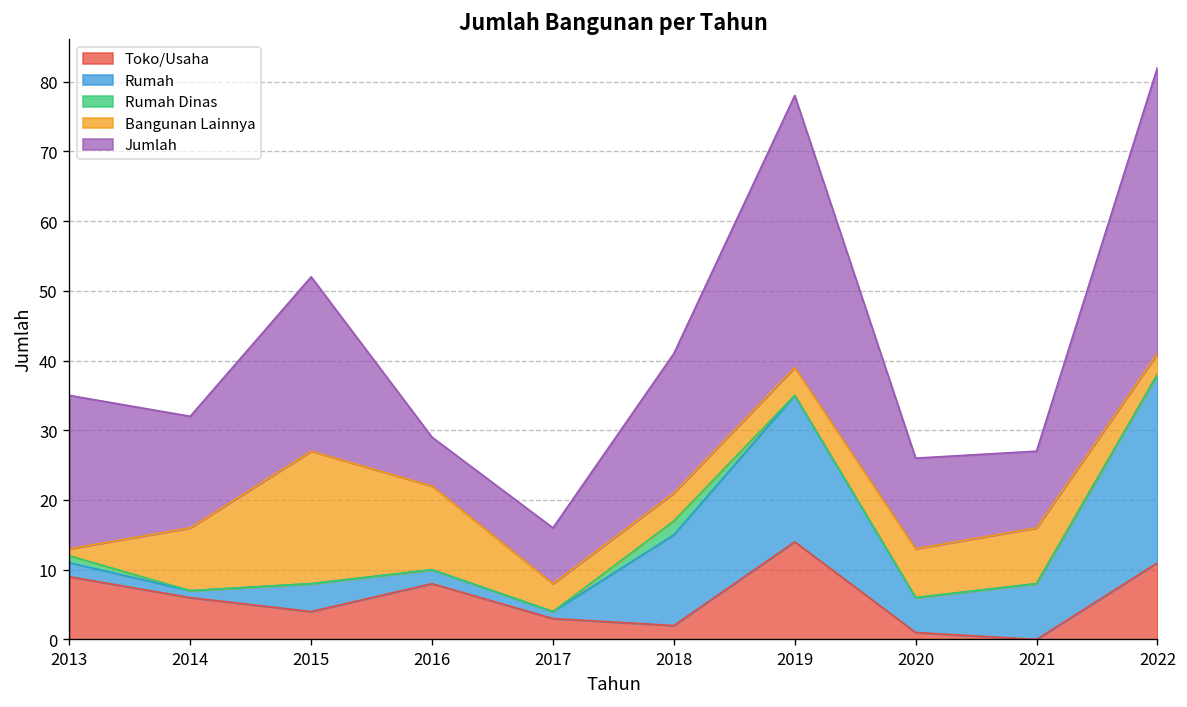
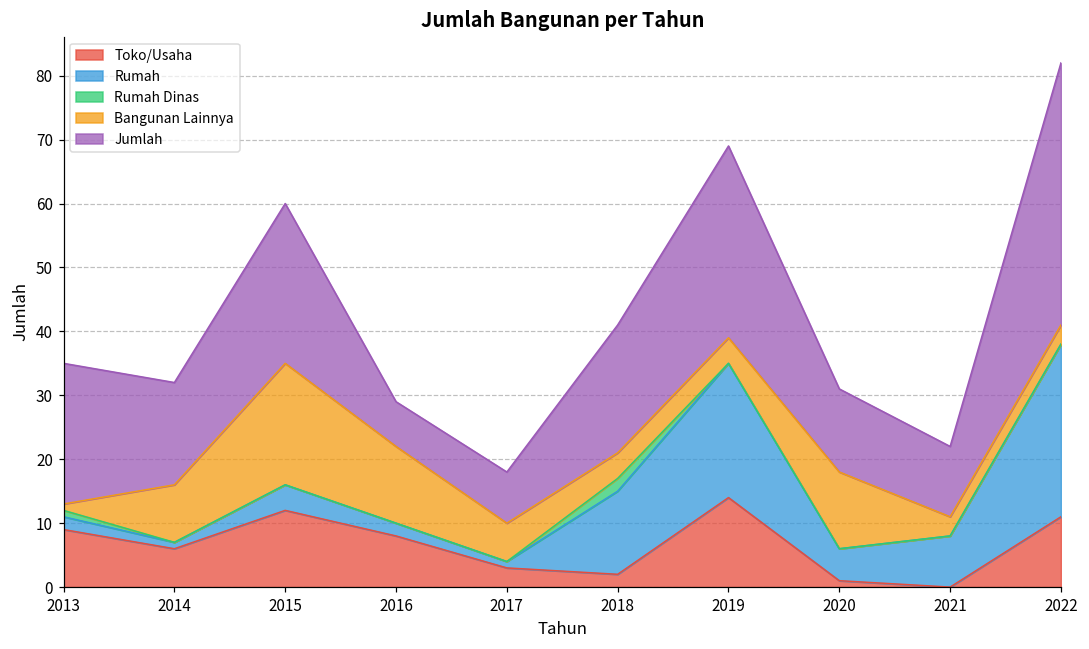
  {
    "Toko/Usaha": {
      "2013": 9,
      "2014": 6,
-     "2015": 4,
+     "2015": 12,
      "2016": 8,
      "2017": 3,
      "2018": 2,
      "2019": 14,
      "2020": 1,
      "2021": 0,
      "2022": 11
    },
    "Rumah": {
      "2013": 2,
      "2018": 13
    },
    "Rumah Dinas": {
      "2013": 1,
      "2018": 2
    },
    "Bangunan Lainnya": {
      "2013": 13,
      "2014": 16,
      "2016": 22,
-     "2017": 4,
+     "2017": 6,
      "2018": 21,
      "2019": 39,
-     "2020": 7,
-     "2021": 8,
+     "2020": 12,
+     "2021": 3,
      "2022": 41
    },
    "Jumlah": {
      "2013": 22,
      "2014": 16,
      "2015": 25,
      "2016": 7,
      "2017": 8,
      "2018": 20,
-     "2019": 39,
+     "2019": 30,
      "2020": 13,
      "2021": 11,
      "2022": 41
    }
  }
